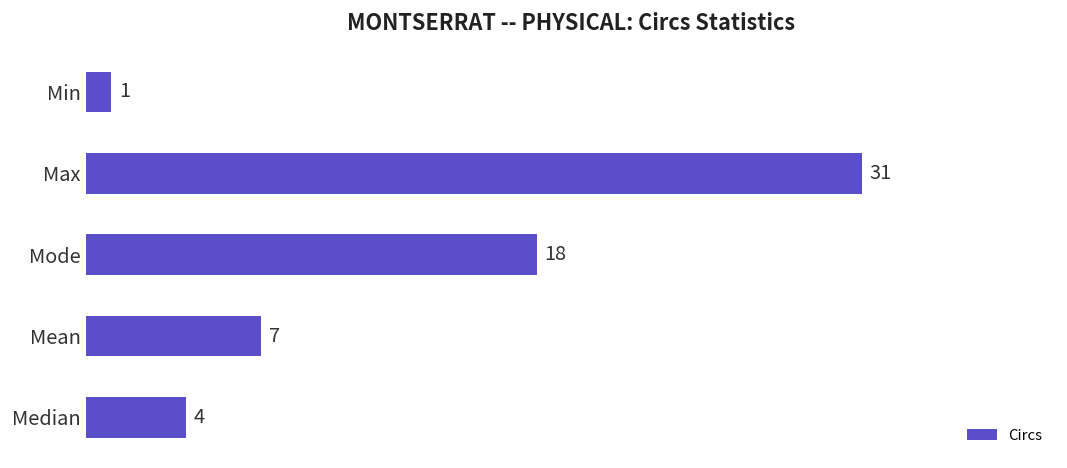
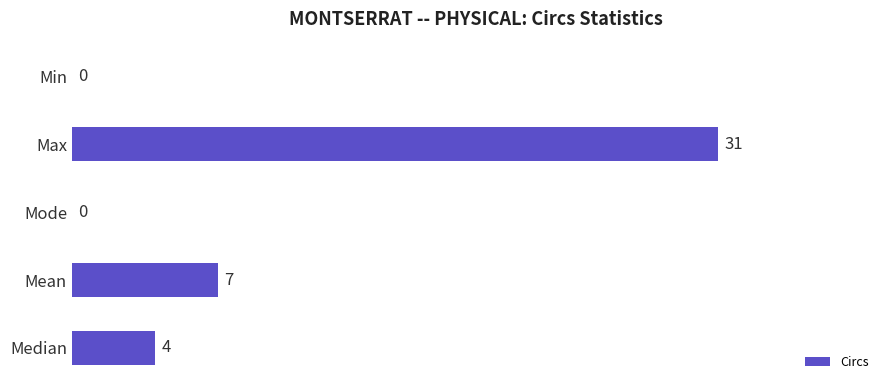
  {
-   "Min": 1,
+   "Min": 0,
    "Max": 31,
-   "Mode": 18,
+   "Mode": 0,
    "Mean": 7,
    "Median": 4
  }
